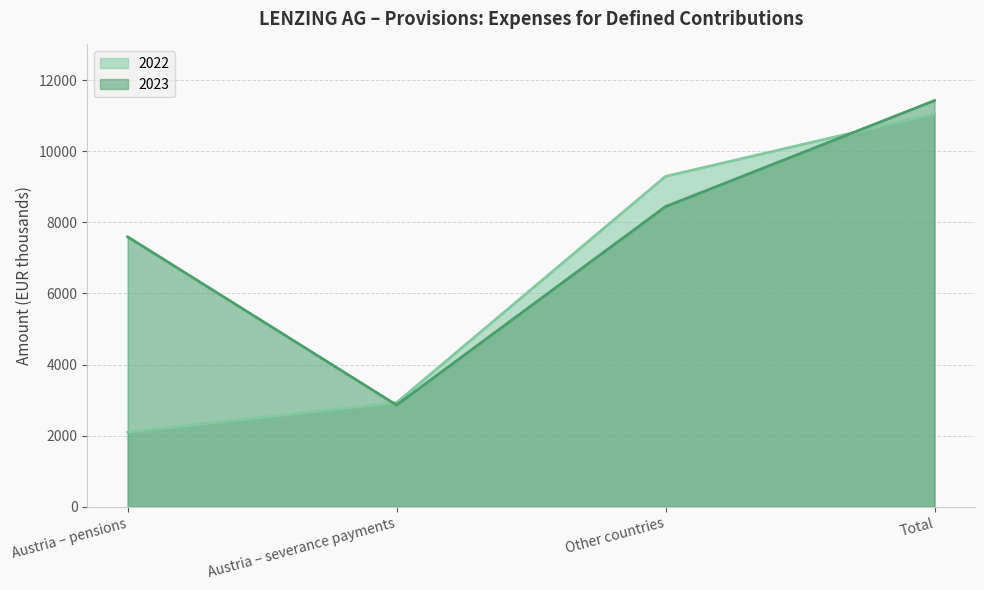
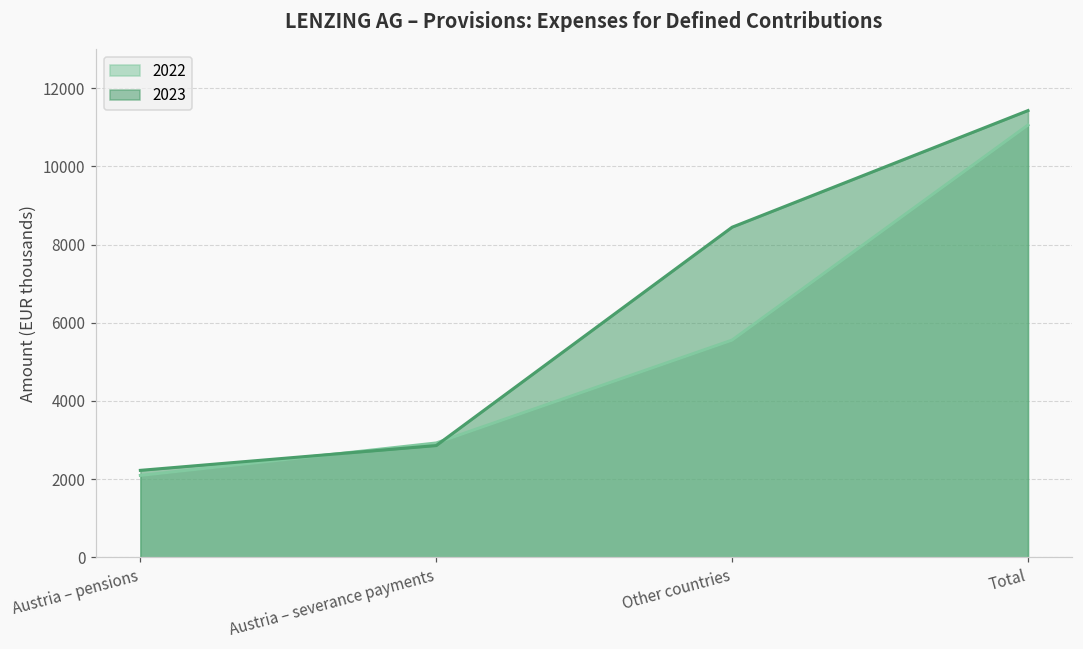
  {
    "2022": {
      "Austria – pensions": 2100,
-     "Other countries": 9300,
+     "Other countries": 5600,
      "Total": 11100
    },
    "2023": {
-     "Austria – pensions": 7600,
+     "Austria – pensions": 2200,
      "Other countries": 8400,
      "Total": 11400
    }
  }
